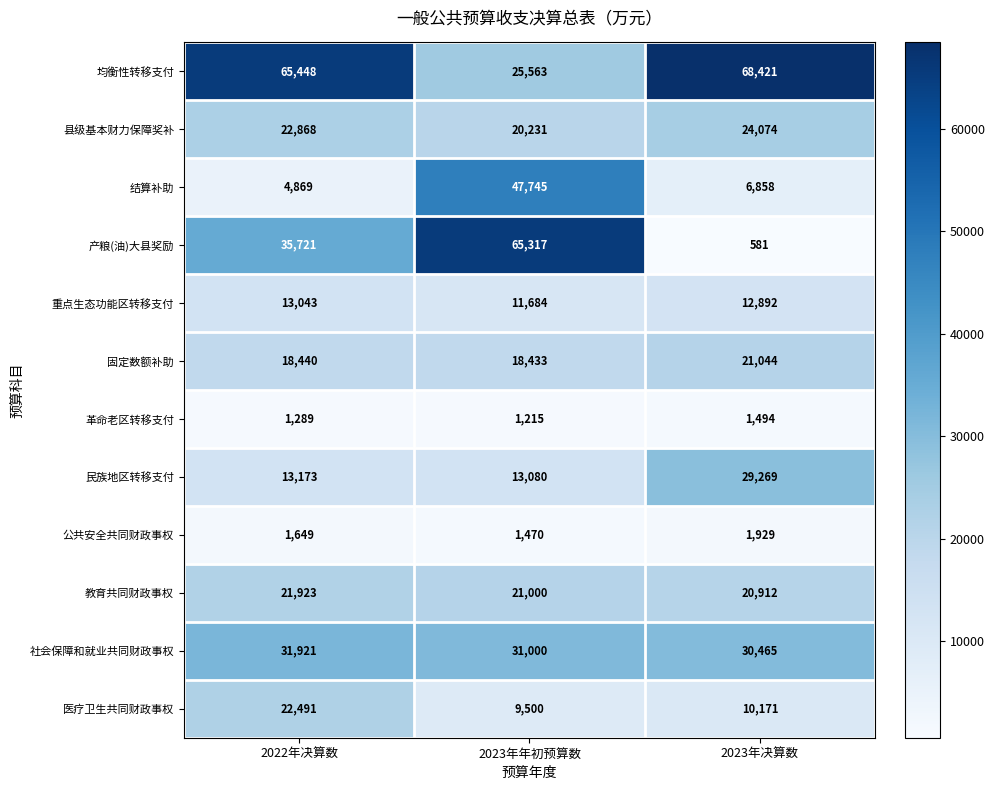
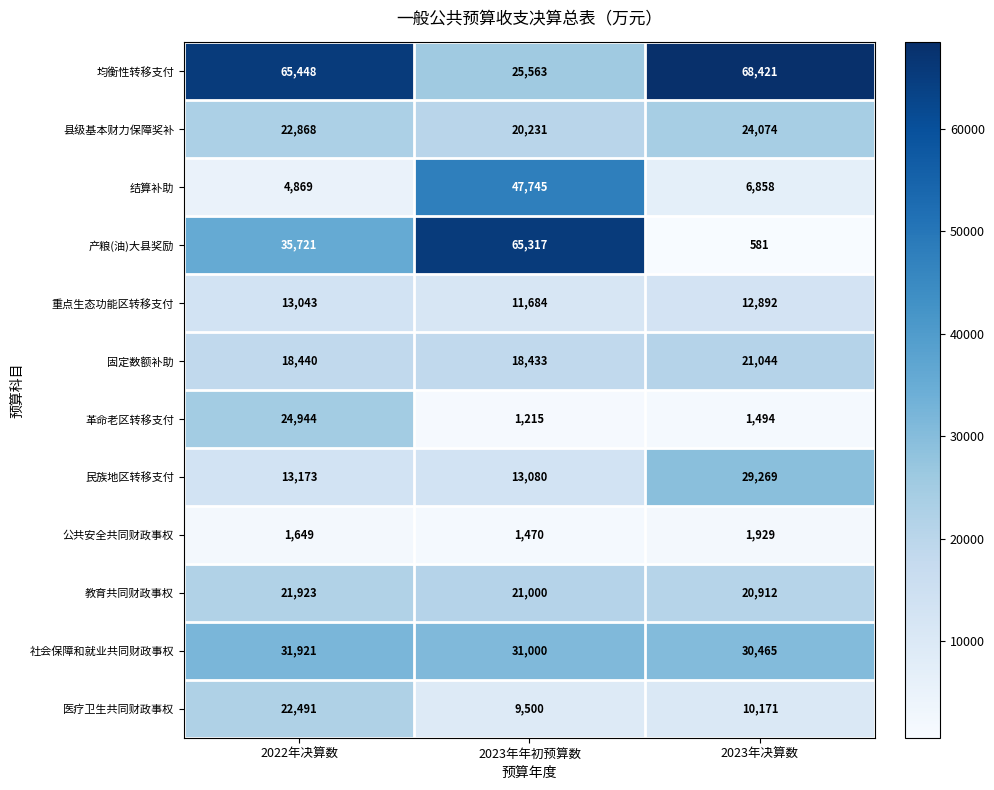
  {
    "均衡性转移支付": {
      "2022年决算数": "65,448",
      "2023年年初预算数": "25,563",
      "2023年决算数": "68,421"
    },
    "县级基本财力保障奖补": {
      "2022年决算数": "22,868",
      "2023年年初预算数": "20,231",
      "2023年决算数": "24,074"
    },
    "结算补助": {
      "2022年决算数": "4,869",
      "2023年年初预算数": "47,745",
      "2023年决算数": "6,858"
    },
    "产粮(油)大县奖励": {
      "2022年决算数": "35,721",
      "2023年年初预算数": "65,317",
      "2023年决算数": "581"
    },
    "重点生态功能区转移支付": {
      "2022年决算数": "13,043",
      "2023年年初预算数": "11,684",
      "2023年决算数": "12,892"
    },
    "固定数额补助": {
      "2022年决算数": "18,440",
      "2023年年初预算数": "18,433",
      "2023年决算数": "21,044"
    },
    "革命老区转移支付": {
-     "2022年决算数": "1,289",
+     "2022年决算数": "24,944",
      "2023年年初预算数": "1,215",
      "2023年决算数": "1,494"
    },
    "民族地区转移支付": {
      "2022年决算数": "13,173",
      "2023年年初预算数": "13,080",
      "2023年决算数": "29,269"
    },
    "公共安全共同财政事权": {
      "2022年决算数": "1,649",
      "2023年年初预算数": "1,470",
      "2023年决算数": "1,929"
    },
    "教育共同财政事权": {
      "2022年决算数": "21,923",
      "2023年年初预算数": "21,000",
      "2023年决算数": "20,912"
    },
    "社会保障和就业共同财政事权": {
      "2022年决算数": "31,921",
      "2023年年初预算数": "31,000",
      "2023年决算数": "30,465"
    },
    "医疗卫生共同财政事权": {
      "2022年决算数": "22,491",
      "2023年年初预算数": "9,500",
      "2023年决算数": "10,171"
    }
  }
